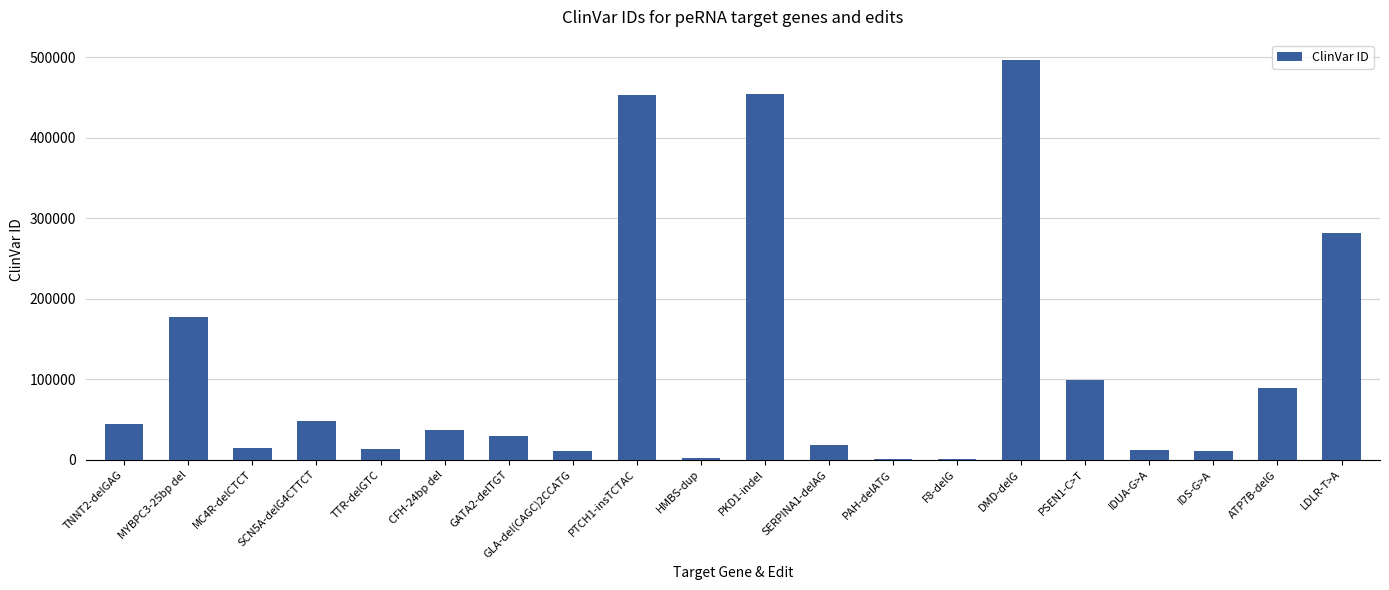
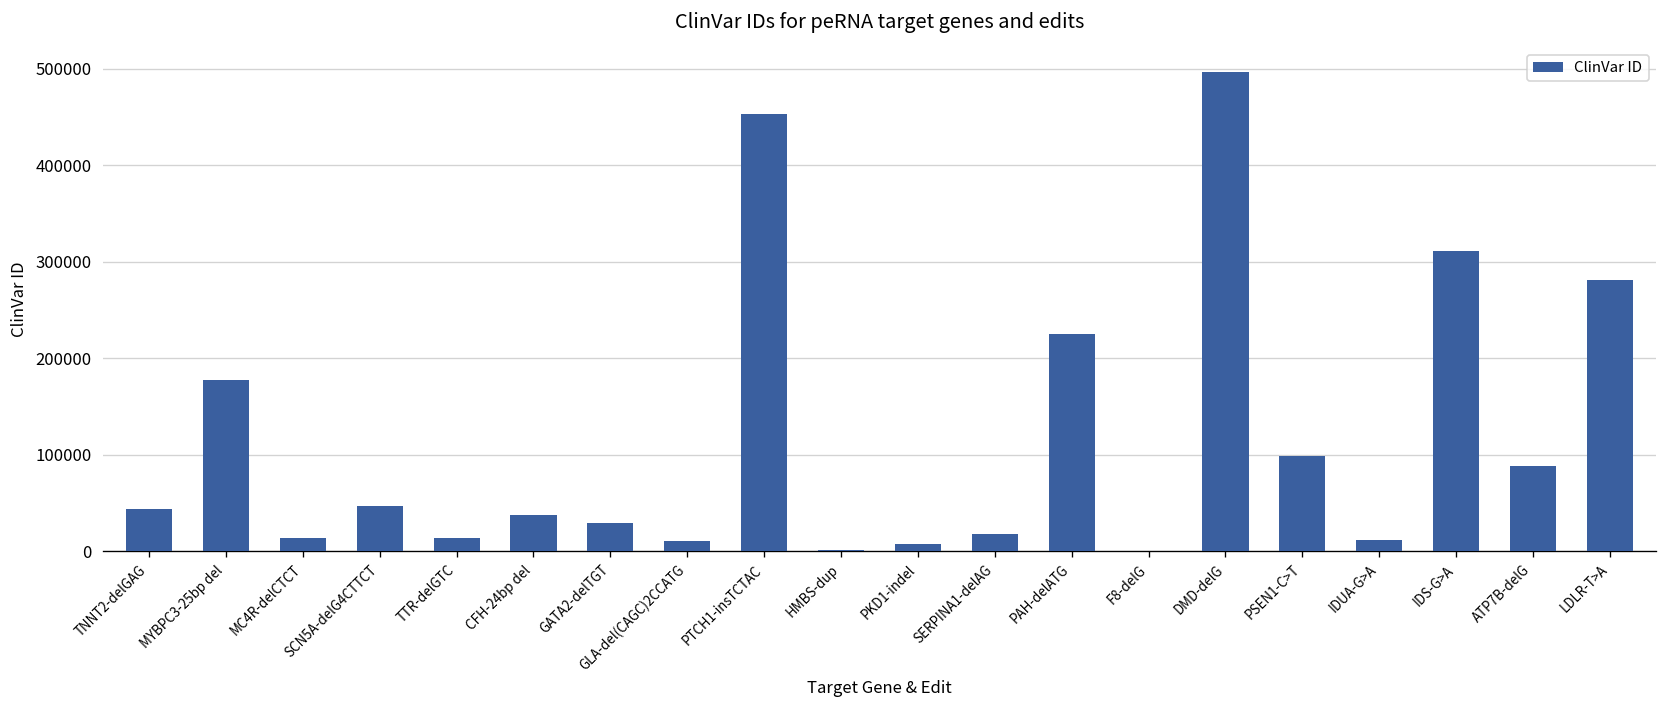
  {
    "TNNT2-delGAG": 40000,
    "MYBPC3-25bp del": 180000,
    "MC4R-delCTCT": 10000,
    "SCN5A-delG4CTTCT": 50000,
    "TTR-delGTC": 10000,
    "CFH-24bp del": 40000,
    "GATA2-delTGT": 30000,
    "GLA-del(CAGC)2CCATG": 10000,
    "PTCH1-insTCTAC": 450000,
-   "PKD1-indel": 450000,
+   "PKD1-indel": 10000,
    "SERPINA1-delAG": 20000,
-   "PAH-delATG": 0,
+   "PAH-delATG": 230000,
    "DMD-delG": 500000,
    "PSEN1-C>T": 100000,
    "IDUA-G>A": 10000,
-   "IDS-G>A": 10000,
+   "IDS-G>A": 310000,
    "ATP7B-delG": 90000,
    "LDLR-T>A": 280000
  }
